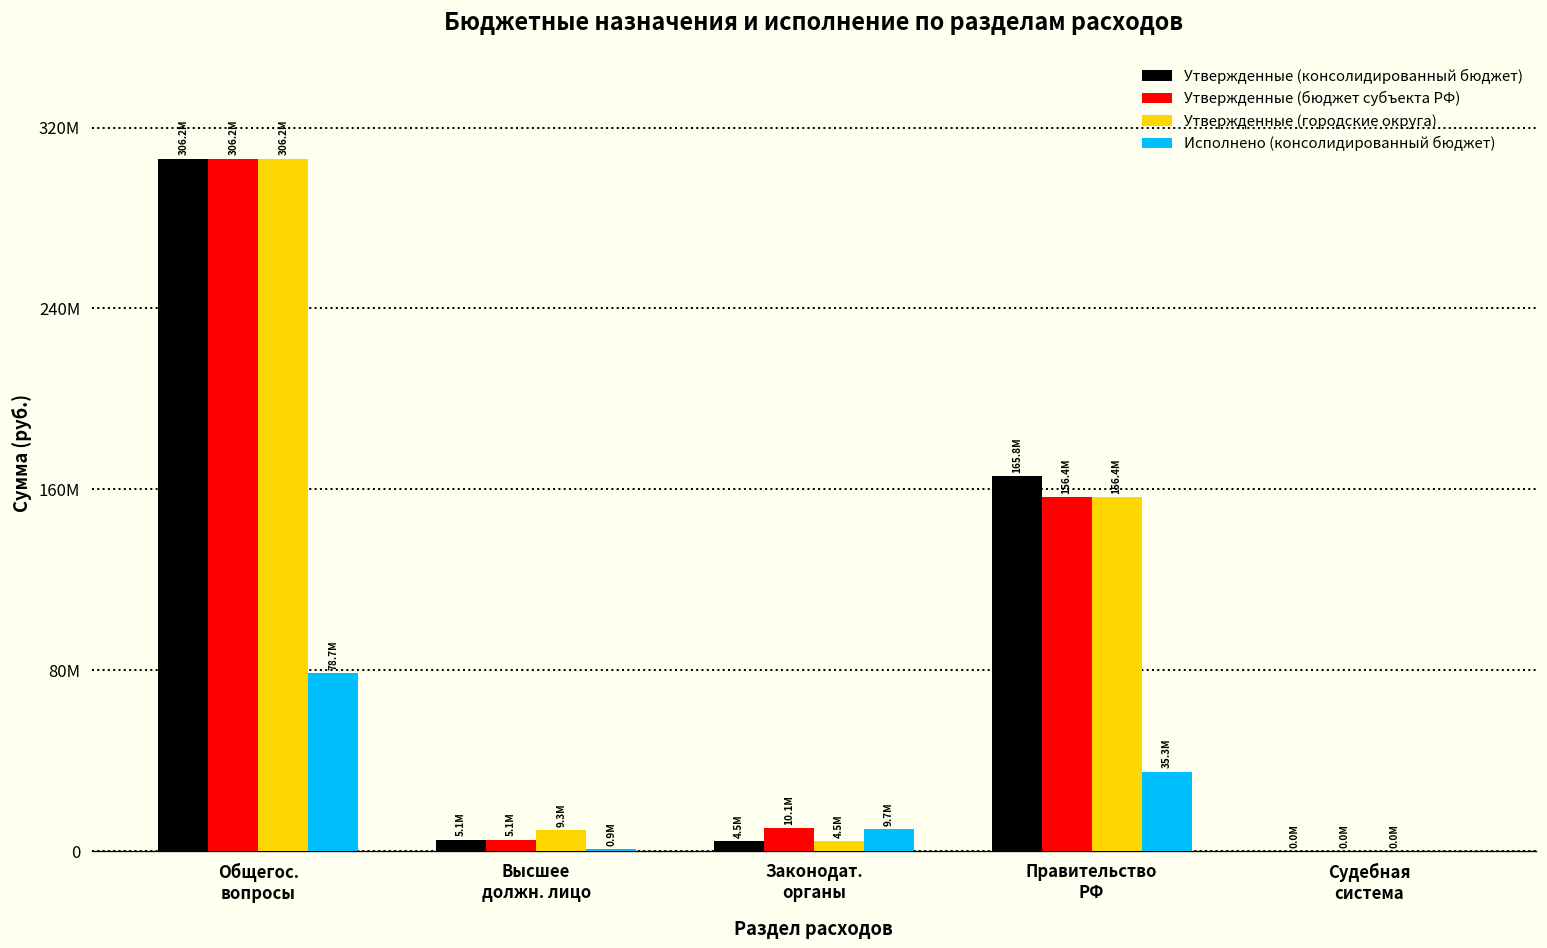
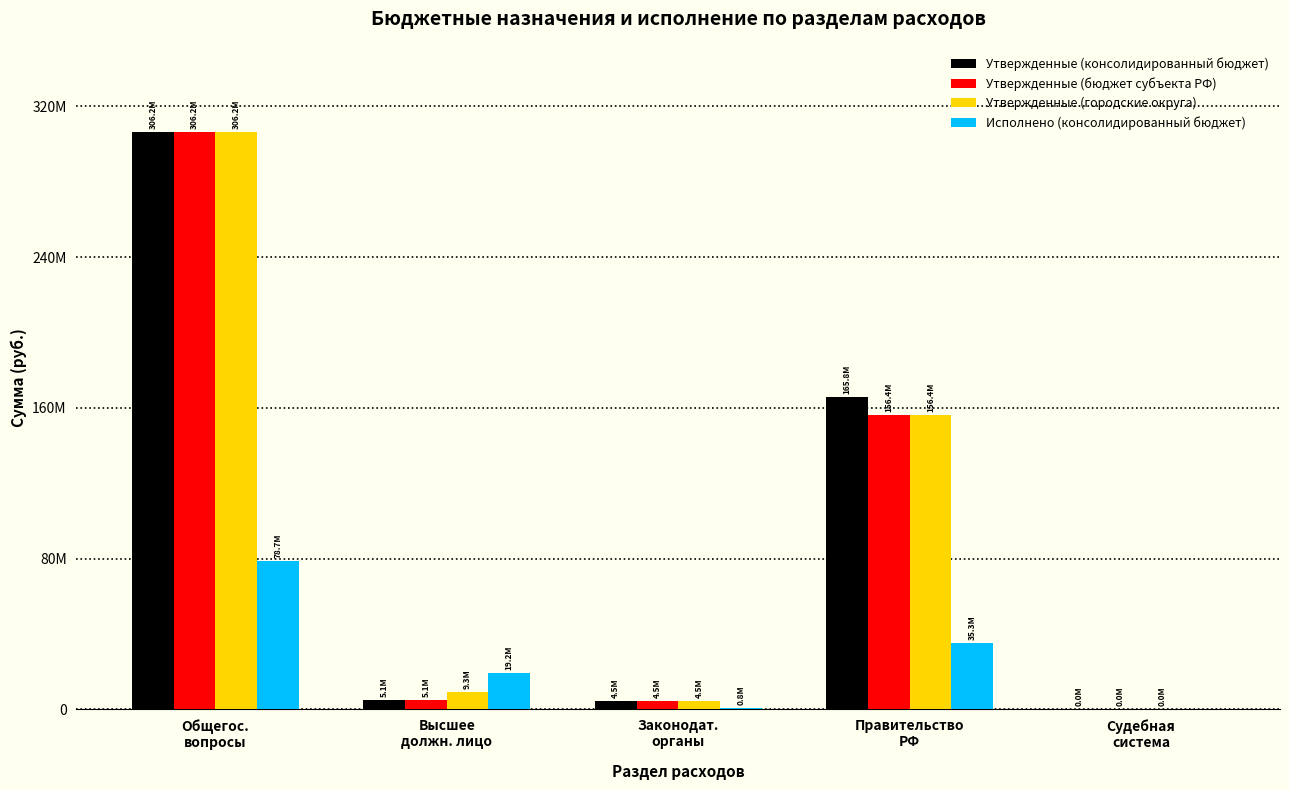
  {
    "Утвержденные (консолидированный бюджет)": {
      "Общегос. вопросы": "306.2M",
      "Высшее должн. лицо": "5.1M",
      "Законодат. органы": "4.5M",
      "Правительство РФ": "165.8M"
    },
    "Утвержденные (бюджет субъекта РФ)": {
      "Общегос. вопросы": "306.2M",
      "Высшее должн. лицо": "5.1M",
-     "Законодат. органы": "10.1M",
+     "Законодат. органы": "4.5M",
      "Правительство РФ": "156.4M"
    },
    "Утвержденные (городские округа)": {
      "Общегос. вопросы": "306.2M",
      "Высшее должн. лицо": "9.3M",
      "Законодат. органы": "4.5M",
      "Правительство РФ": "156.4M"
    },
    "Исполнено (консолидированный бюджет)": {
      "Общегос. вопросы": "78.7M",
-     "Высшее должн. лицо": "0.9M",
-     "Законодат. органы": "9.7M",
+     "Высшее должн. лицо": "19.2M",
+     "Законодат. органы": "0.8M",
      "Правительство РФ": "35.3M"
    }
  }
